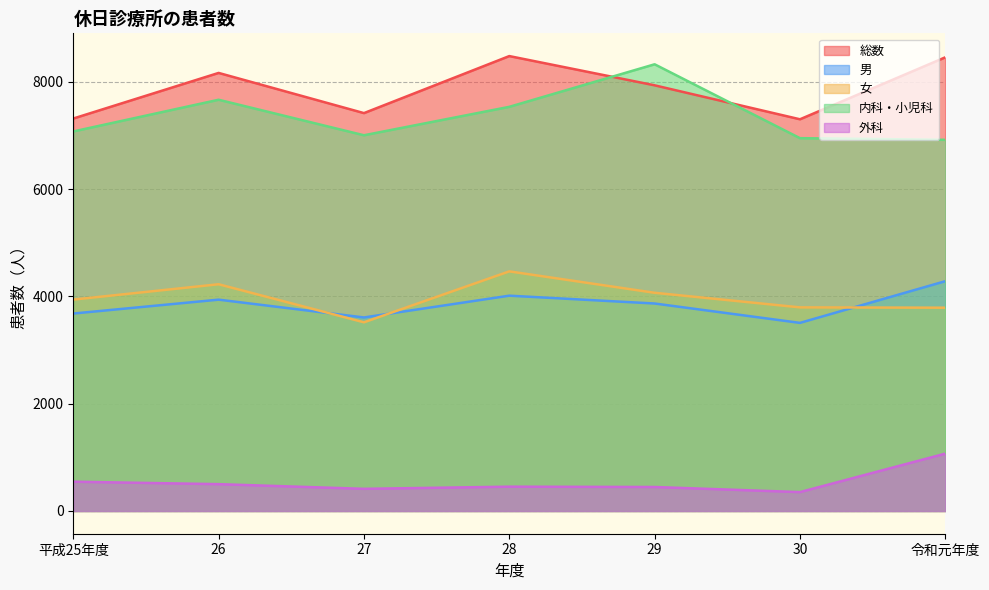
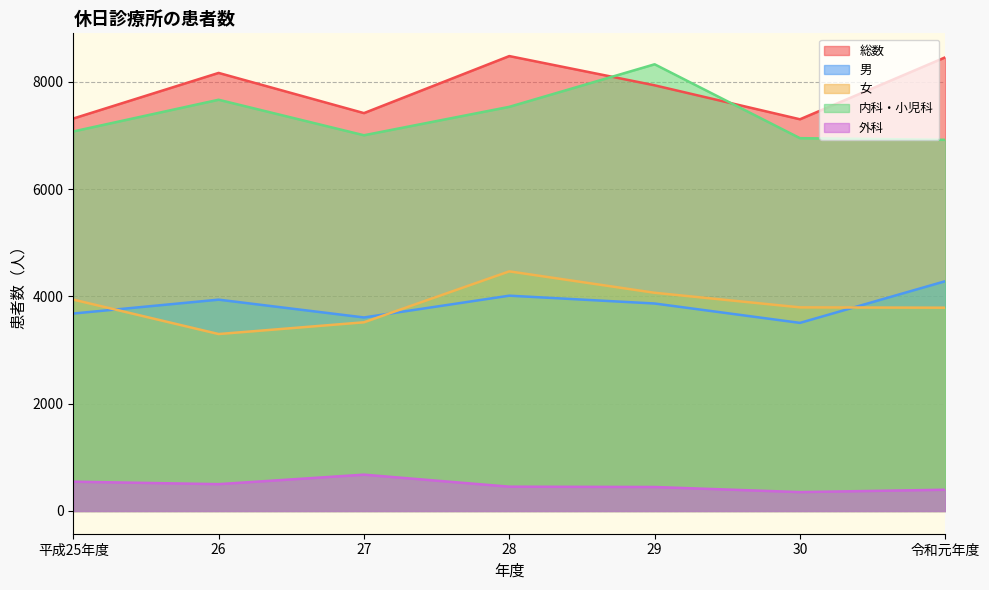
  {
    "総数": {
      "平成25年度": 7300,
      "26": 8200,
      "27": 7400,
      "28": 8500,
      "29": 7900,
      "30": 7300,
      "令和元年度": 8500
    },
    "男": {
      "平成25年度": 3700,
      "26": 3900,
      "27": 3600,
      "28": 4000,
      "29": 3900,
      "30": 3500,
      "令和元年度": 4300
    },
    "女": {
      "平成25年度": 3900,
-     "26": 4200,
+     "26": 3300,
      "27": 3500,
      "28": 4500,
      "29": 4100,
      "30": 3800,
      "令和元年度": 3800
    },
    "内科・小児科": {
      "平成25年度": 7100,
      "26": 7700,
      "27": 7000,
      "28": 7500,
      "29": 8300,
      "30": 6900,
      "令和元年度": 6900
    },
    "外科": {
      "平成25年度": 500,
      "26": 500,
-     "27": 400,
+     "27": 700,
      "28": 500,
      "29": 400,
      "30": 400,
-     "令和元年度": 1100
+     "令和元年度": 400
    }
  }
